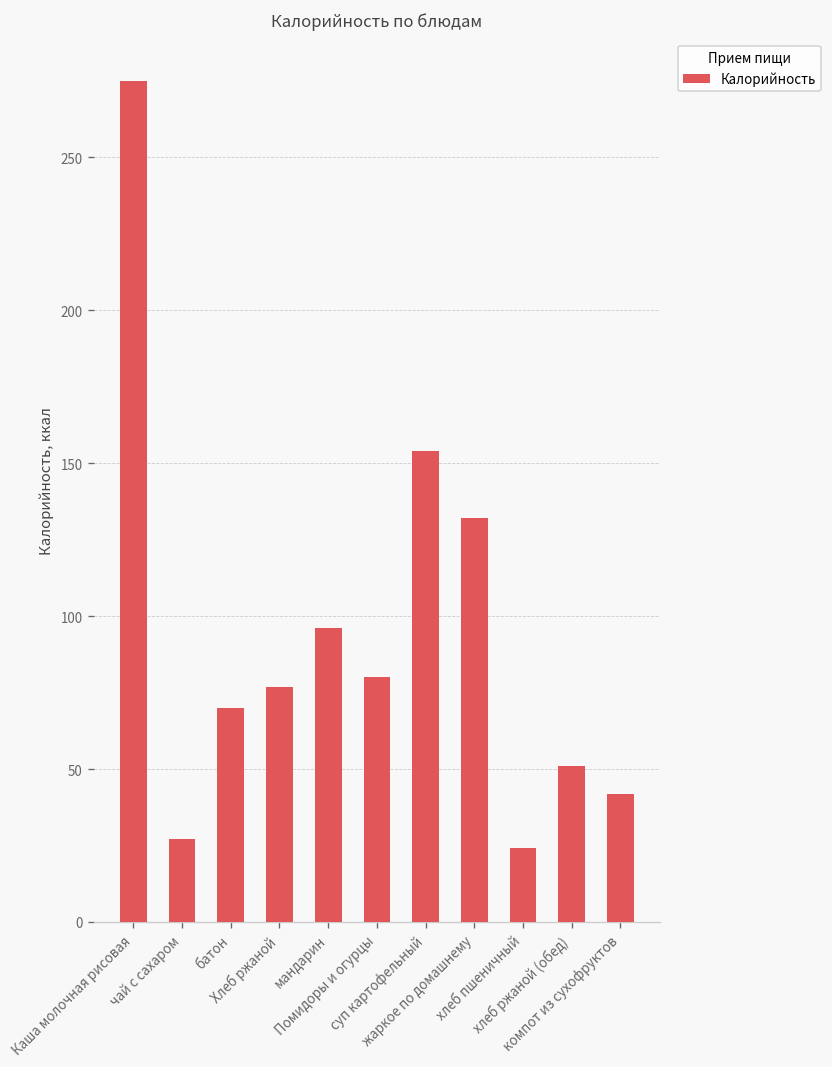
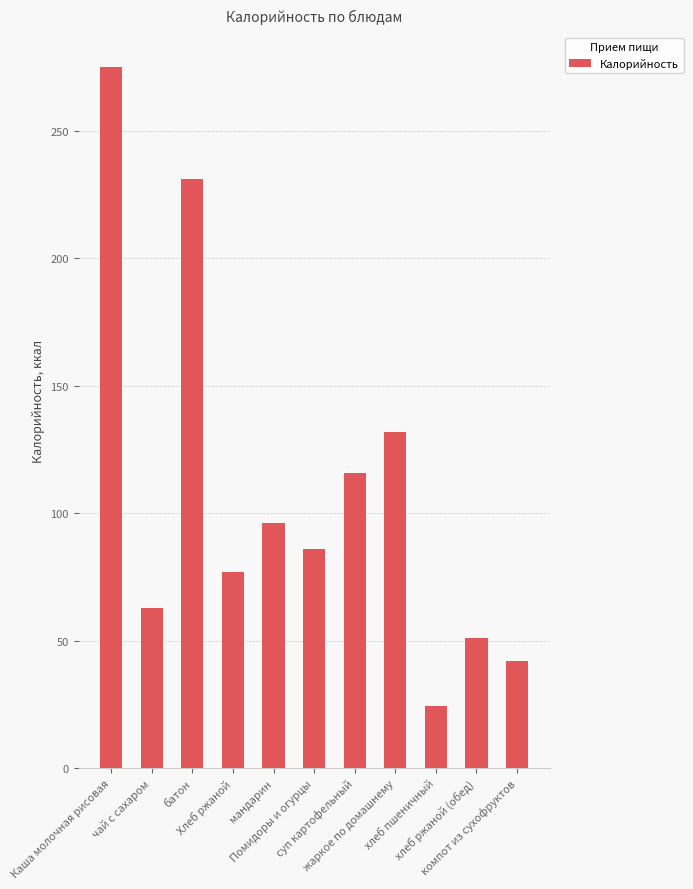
  {
    "Каша молочная рисовая": 275,
-   "чай с сахаром": 27,
-   "батон": 70,
+   "чай с сахаром": 63,
+   "батон": 231,
    "Хлеб ржаной": 77,
    "мандарин": 96,
-   "Помидоры и огурцы": 80,
-   "суп картофельный": 154,
+   "Помидоры и огурцы": 86,
+   "суп картофельный": 116,
    "жаркое по домашнему": 132,
    "хлеб пшеничный": 24,
    "хлеб ржаной (обед)": 51,
    "компот из сухофруктов": 42
  }
